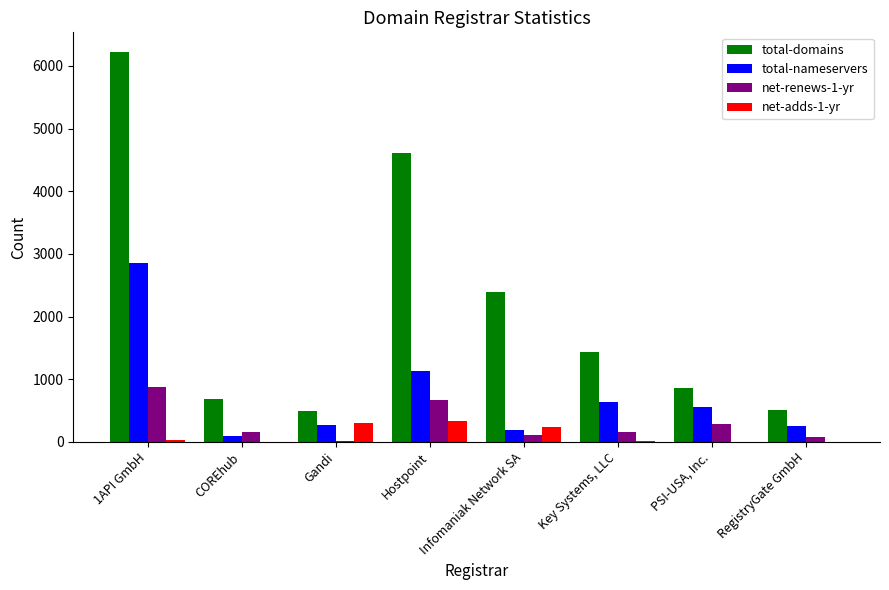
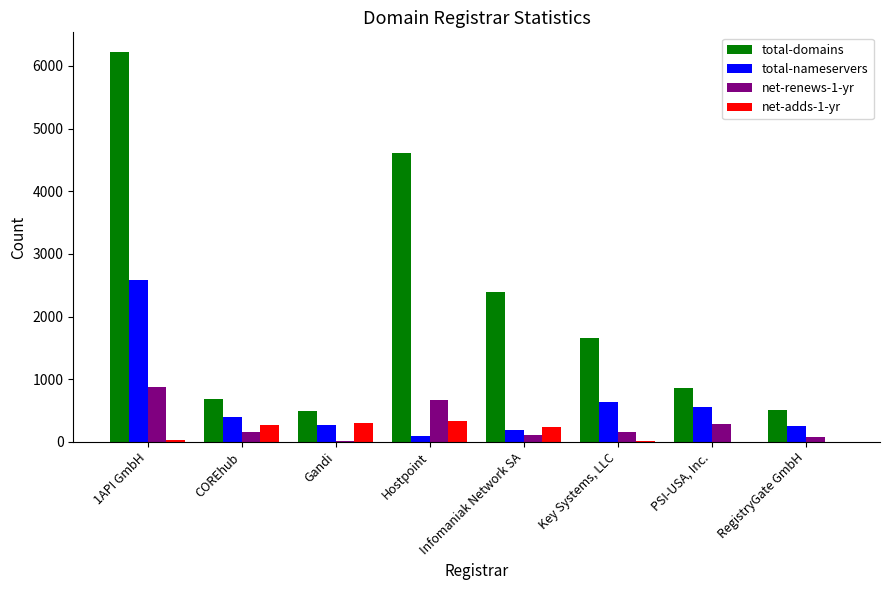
  {
    "total-domains": {
      "1API GmbH": 6200,
      "COREhub": 700,
      "Gandi": 500,
      "Hostpoint": 4600,
      "Infomaniak Network SA": 2400,
-     "Key Systems, LLC": 1400,
+     "Key Systems, LLC": 1700,
      "PSI-USA, Inc.": 900,
      "RegistryGate GmbH": 500
    },
    "total-nameservers": {
-     "1API GmbH": 2900,
-     "COREhub": 100,
+     "1API GmbH": 2600,
+     "COREhub": 400,
      "Gandi": 300,
-     "Hostpoint": 1100,
+     "Hostpoint": 100,
      "Infomaniak Network SA": 200,
      "Key Systems, LLC": 600,
      "PSI-USA, Inc.": 500,
      "RegistryGate GmbH": 300
    },
    "net-renews-1-yr": {
      "1API GmbH": 900,
      "COREhub": 200,
      "Hostpoint": 700,
      "Infomaniak Network SA": 100,
      "Key Systems, LLC": 200,
      "PSI-USA, Inc.": 300,
      "RegistryGate GmbH": 100
    },
    "net-adds-1-yr": {
-     "COREhub": 0,
+     "COREhub": 300,
      "Gandi": 300,
      "Hostpoint": 300,
      "Infomaniak Network SA": 200
    }
  }
